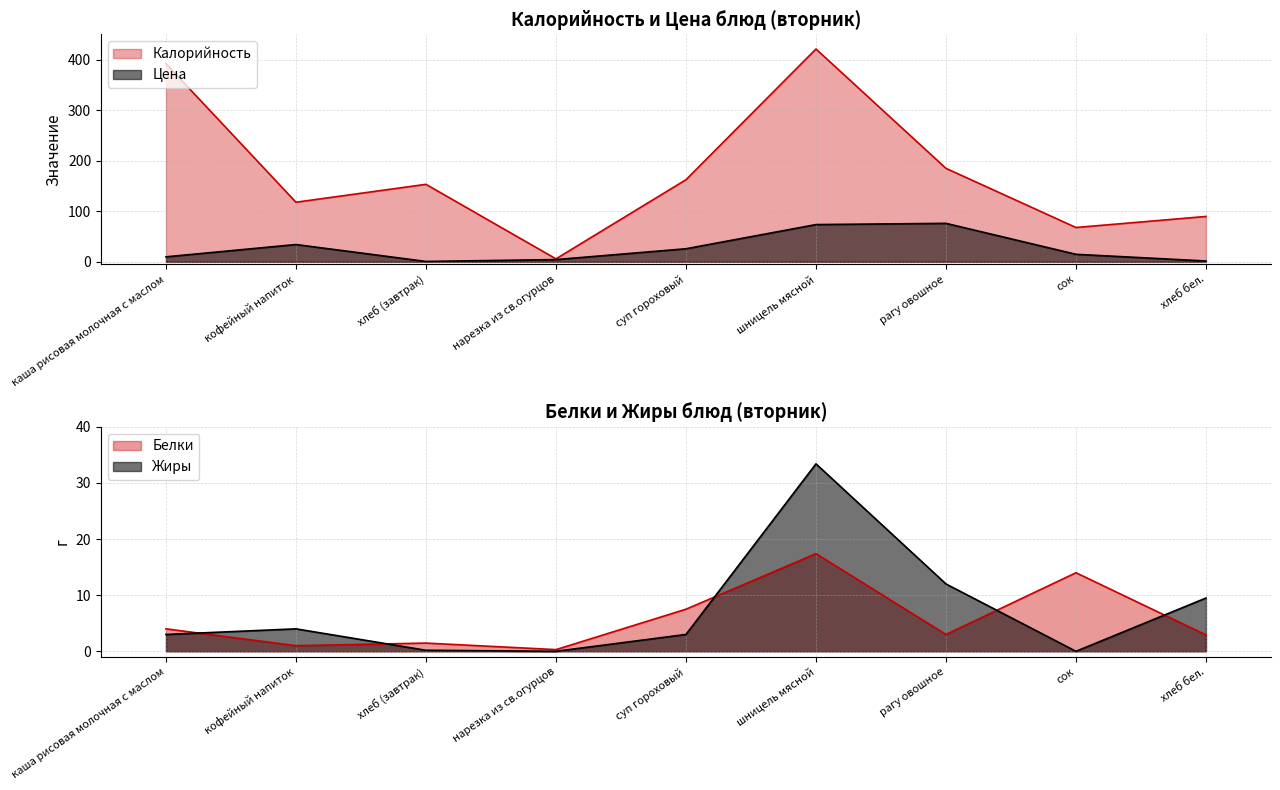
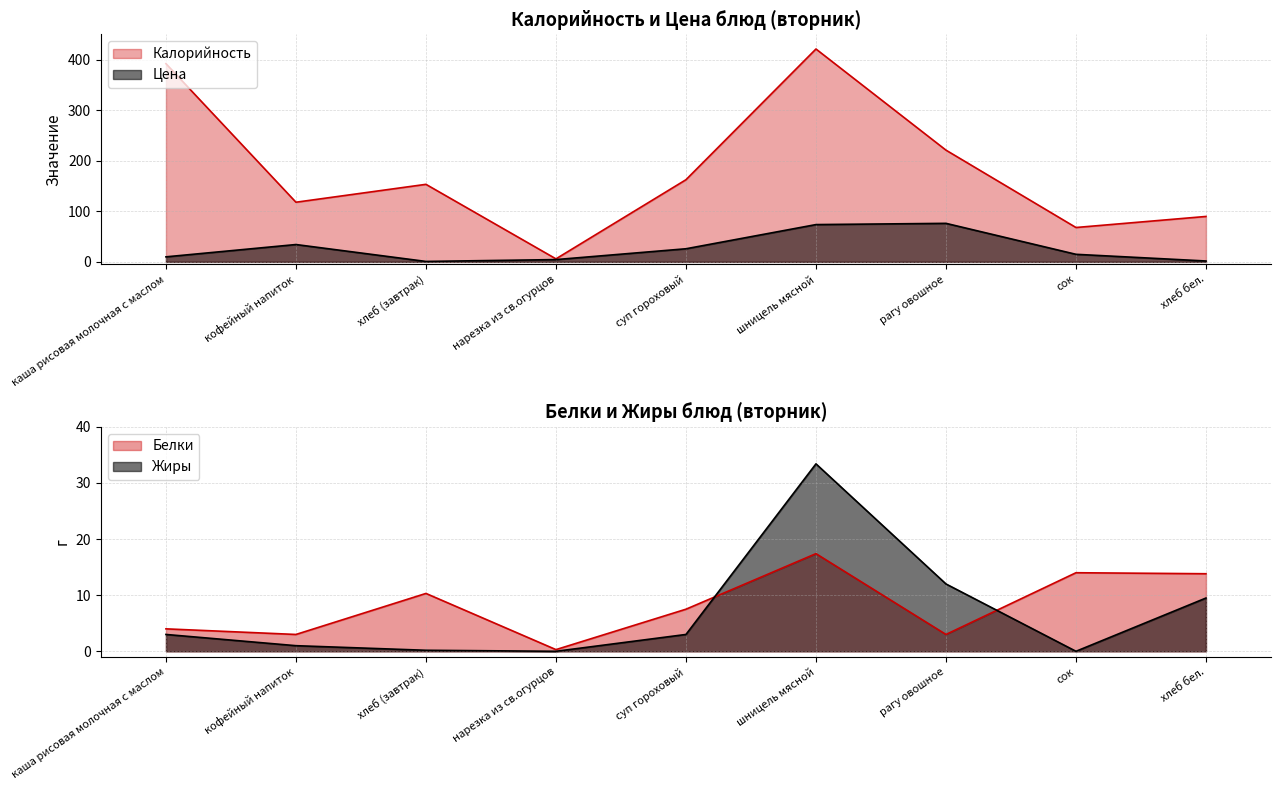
  {
    "Калорийность и Цена блюд (вторник)": {
      "Калорийность": {
        "кофейный напиток": 120,
        "хлеб (завтрак)": 150,
        "суп гороховый": 160,
        "шницель мясной": 420,
-       "рагу овошное": 190,
+       "рагу овошное": 220,
        "сок": 70,
        "хлеб бел.": 90
      },
      "Цена": {
        "каша рисовая молочная с маслом": 10,
        "кофейный напиток": 30,
        "хлеб (завтрак)": 0,
        "суп гороховый": 30,
        "шницель мясной": 70,
        "рагу овошное": 80,
        "сок": 20,
        "хлеб бел.": 0
      }
    },
    "Белки и Жиры блюд (вторник)": {
      "Белки": {
        "каша рисовая молочная с маслом": 4,
-       "кофейный напиток": 1,
-       "хлеб (завтрак)": 1,
+       "кофейный напиток": 3,
+       "хлеб (завтрак)": 10,
        "суп гороховый": 8,
        "шницель мясной": 17,
        "рагу овошное": 3,
        "сок": 14,
-       "хлеб бел.": 3
+       "хлеб бел.": 14
      },
      "Жиры": {
        "каша рисовая молочная с маслом": 3,
-       "кофейный напиток": 4,
+       "кофейный напиток": 1,
        "хлеб (завтрак)": 0,
        "суп гороховый": 3,
        "шницель мясной": 33,
        "рагу овошное": 12,
        "сок": 0,
        "хлеб бел.": 9
      }
    }
  }
